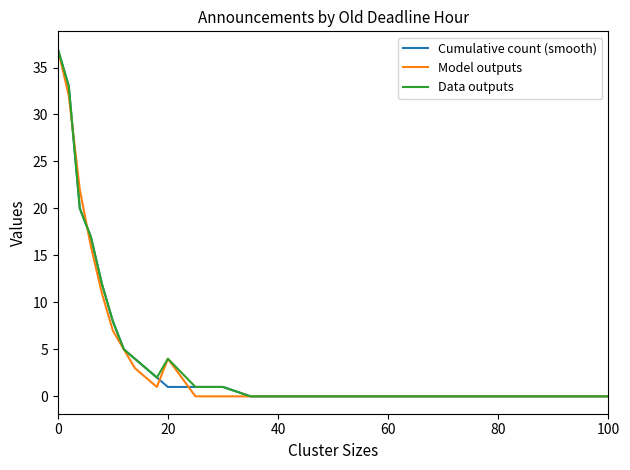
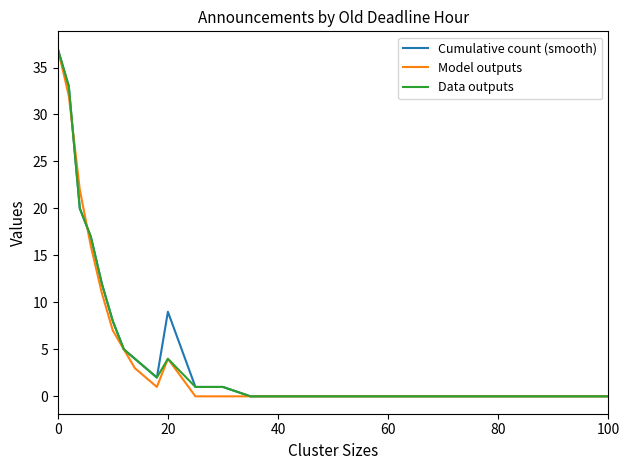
  {
    "Cumulative count (smooth)": {
-     "20": 1
+     "20": 9
    }
  }
